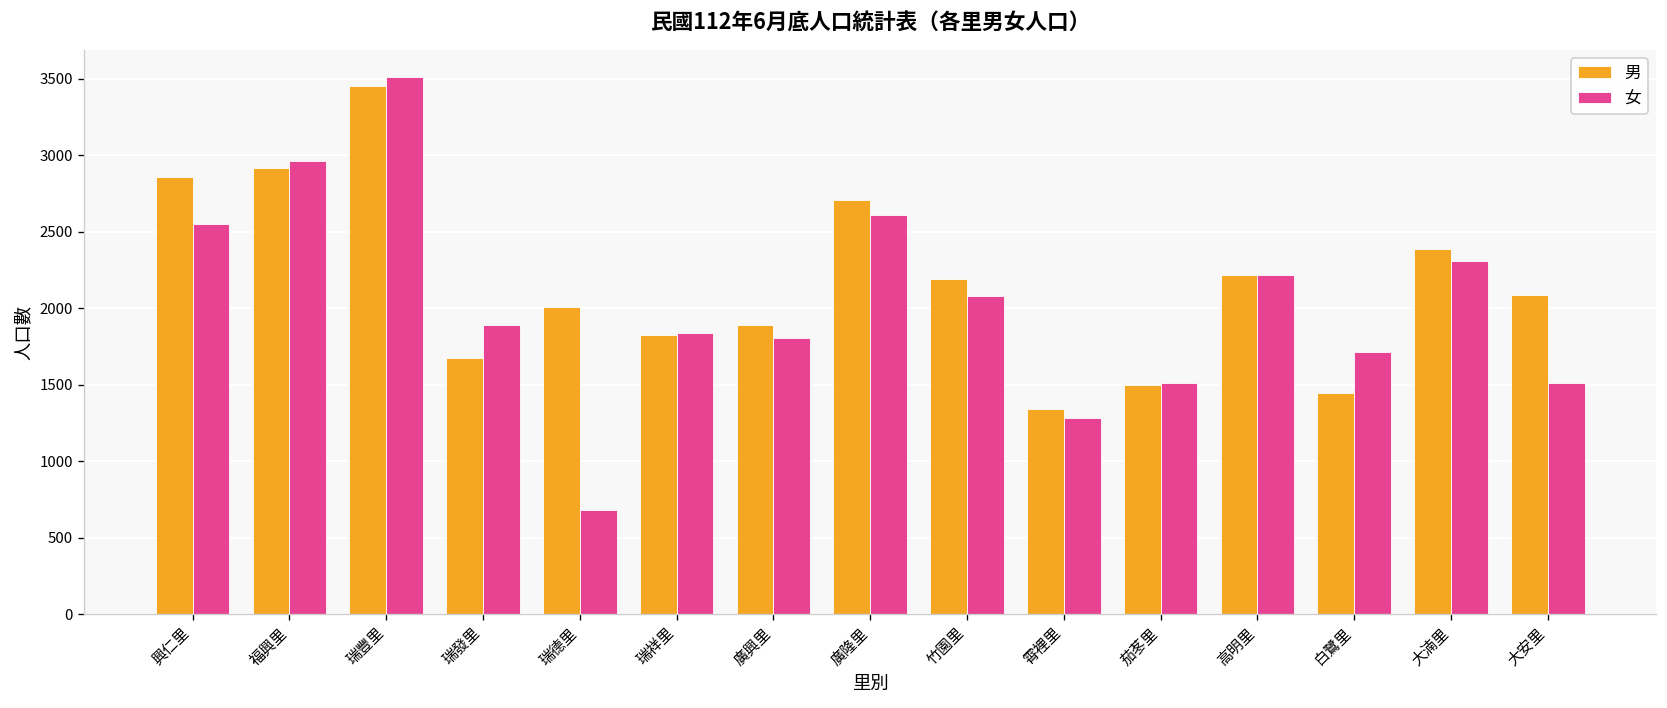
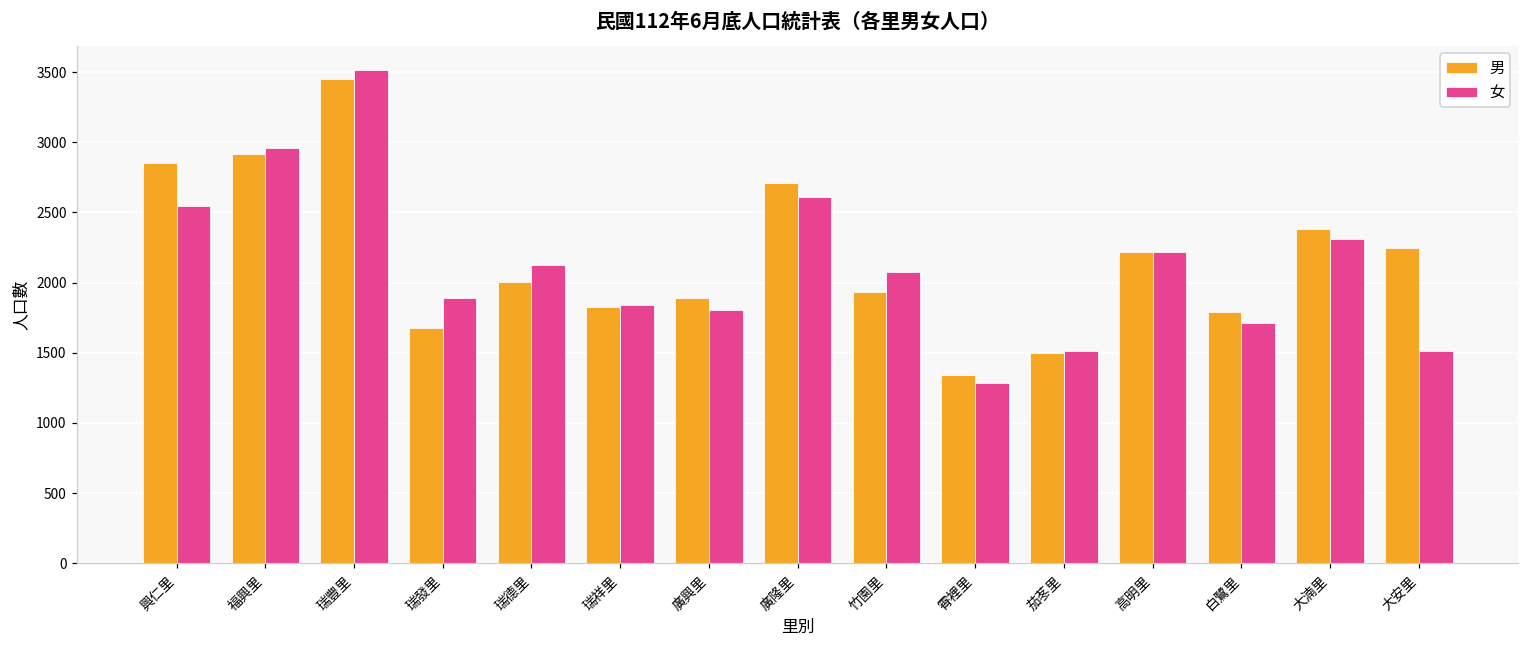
  {
    "男": {
      "興仁里": 2860,
      "福興里": 2920,
      "瑞豐里": 3450,
      "瑞發里": 1680,
      "瑞德里": 2010,
      "瑞祥里": 1830,
      "廣興里": 1890,
      "廣隆里": 2710,
-     "竹園里": 2190,
+     "竹園里": 1930,
      "霄裡里": 1340,
      "茄苳里": 1500,
      "高明里": 2220,
-     "白鷺里": 1450,
+     "白鷺里": 1790,
      "大湳里": 2380,
-     "大安里": 2080
+     "大安里": 2250
    },
    "女": {
      "興仁里": 2550,
      "福興里": 2960,
      "瑞豐里": 3510,
      "瑞發里": 1890,
-     "瑞德里": 680,
+     "瑞德里": 2120,
      "瑞祥里": 1840,
      "廣興里": 1800,
      "廣隆里": 2610,
      "竹園里": 2080,
      "霄裡里": 1280,
      "茄苳里": 1510,
      "高明里": 2220,
      "白鷺里": 1710,
      "大湳里": 2310,
      "大安里": 1510
    }
  }
